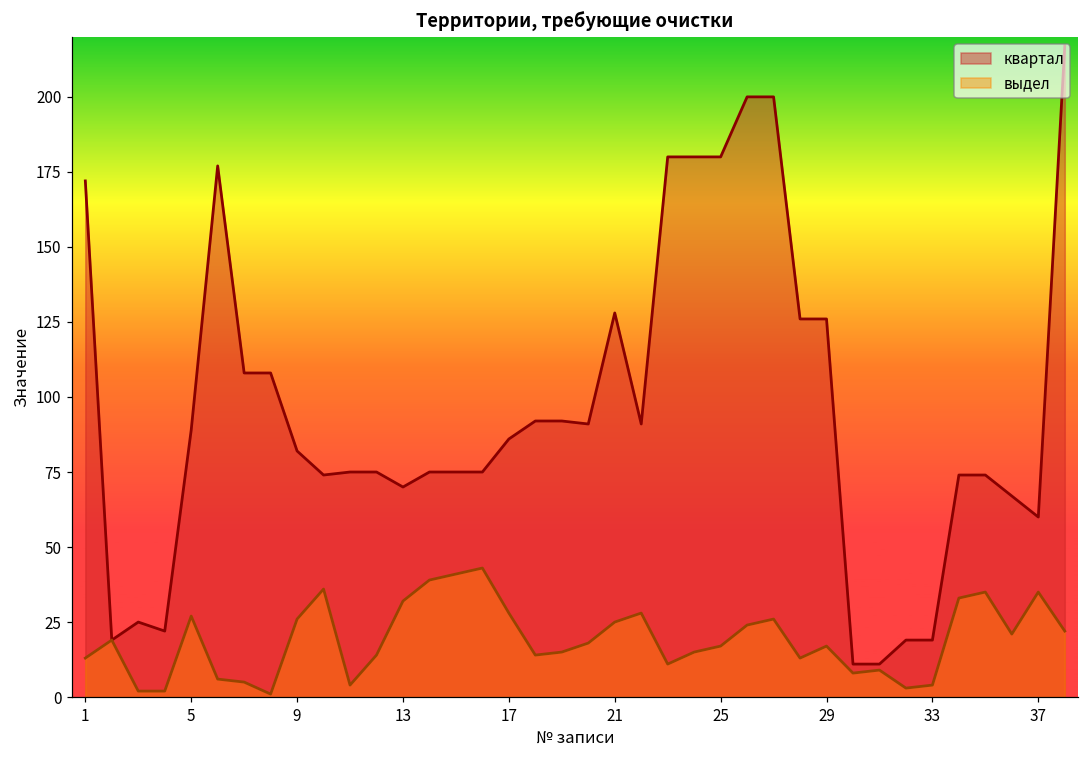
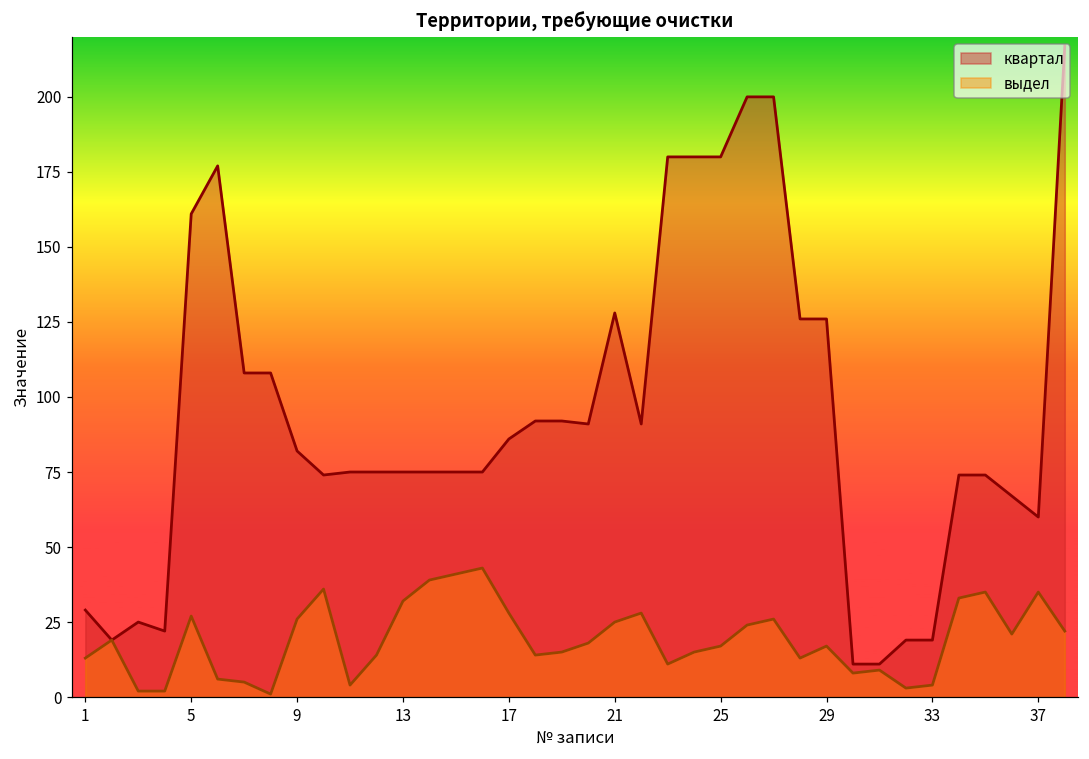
  {
    "квартал": {
-     "1": 172,
-     "5": 89,
+     "1": 29,
+     "5": 161,
      "9": 82,
-     "13": 70,
+     "13": 75,
      "17": 86,
      "21": 128,
      "25": 180,
      "29": 126,
      "33": 19,
      "37": 60
    },
    "выдел": {
      "1": 13,
      "5": 27,
      "9": 26,
      "13": 32,
      "17": 28,
      "21": 25,
      "25": 17,
      "29": 17,
      "33": 4,
      "37": 35
    }
  }
